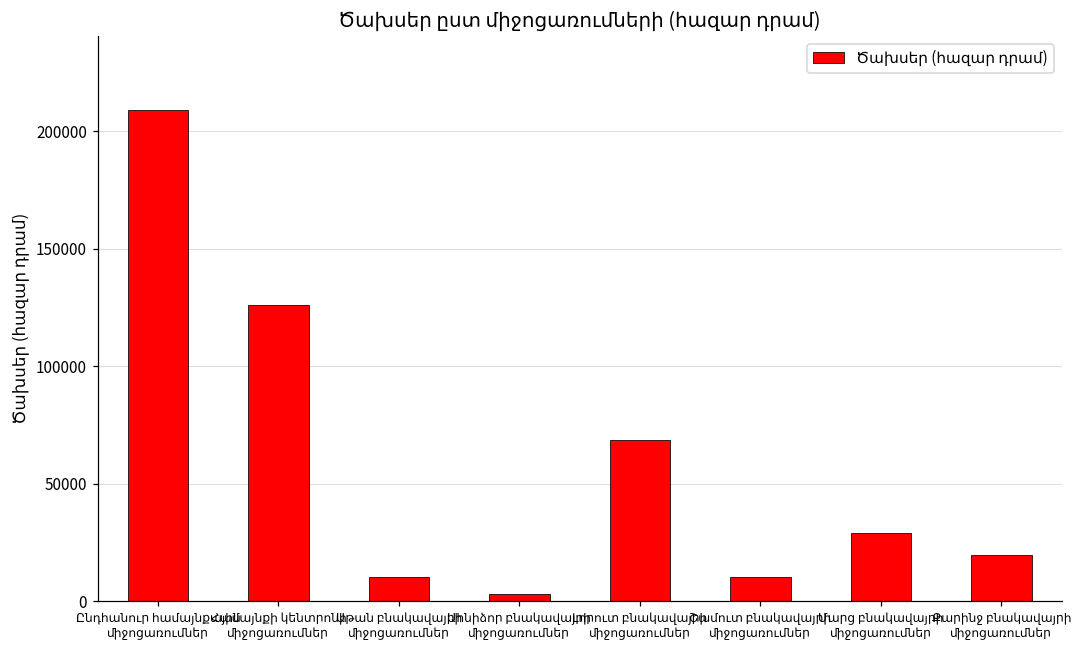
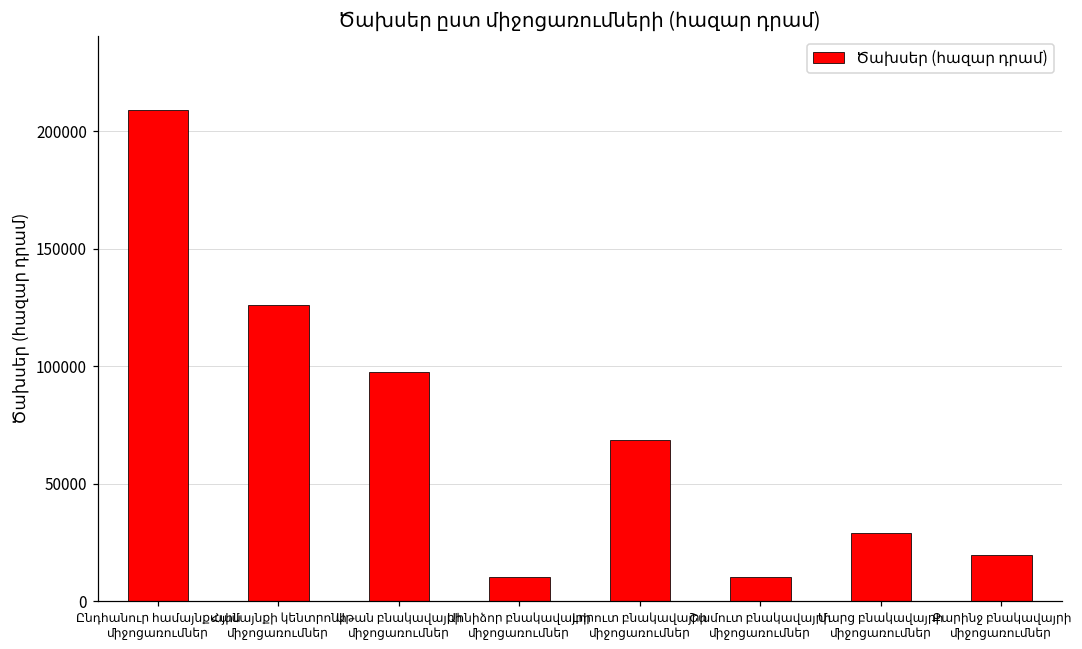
  {
-   "Աթան բնակավայրի միջոցառումներ": 10000,
-   "Ահնիձոր բնակավայրի միջոցառումներ": 3000,
+   "Աթան բնակավայրի միջոցառումներ": 97000,
+   "Ահնիձոր բնակավայրի միջոցառումներ": 10000,
    "Լորուտ բնակավայրի միջոցառումներ": 69000,
    "Շամուտ բնակավայրի միջոցառումներ": 10000,
    "Մարց բնակավայրի միջոցառումներ": 29000,
    "Քարինջ բնակավայրի միջոցառումներ": 20000
  }
